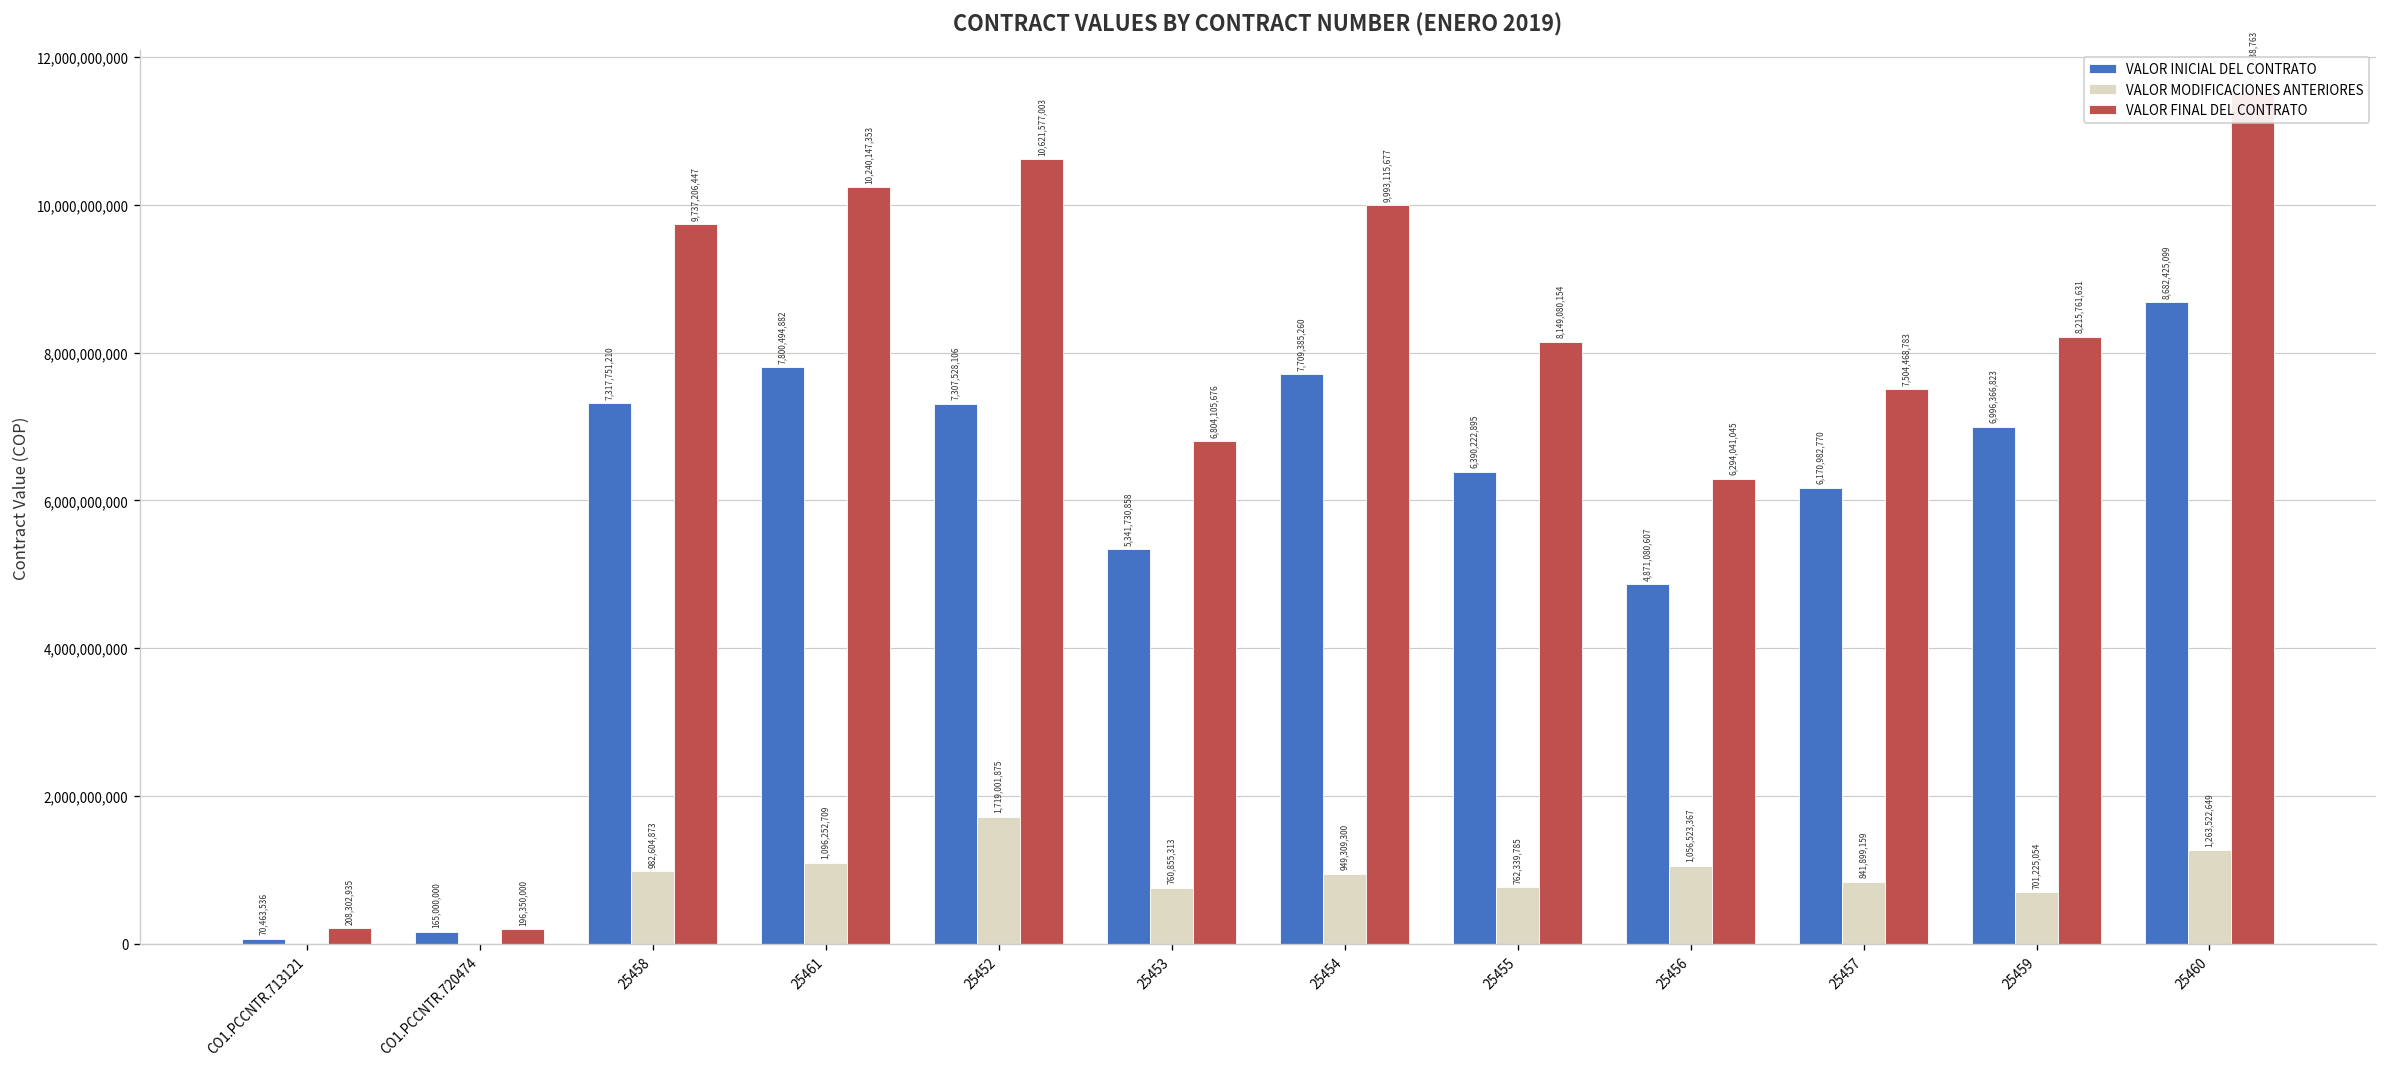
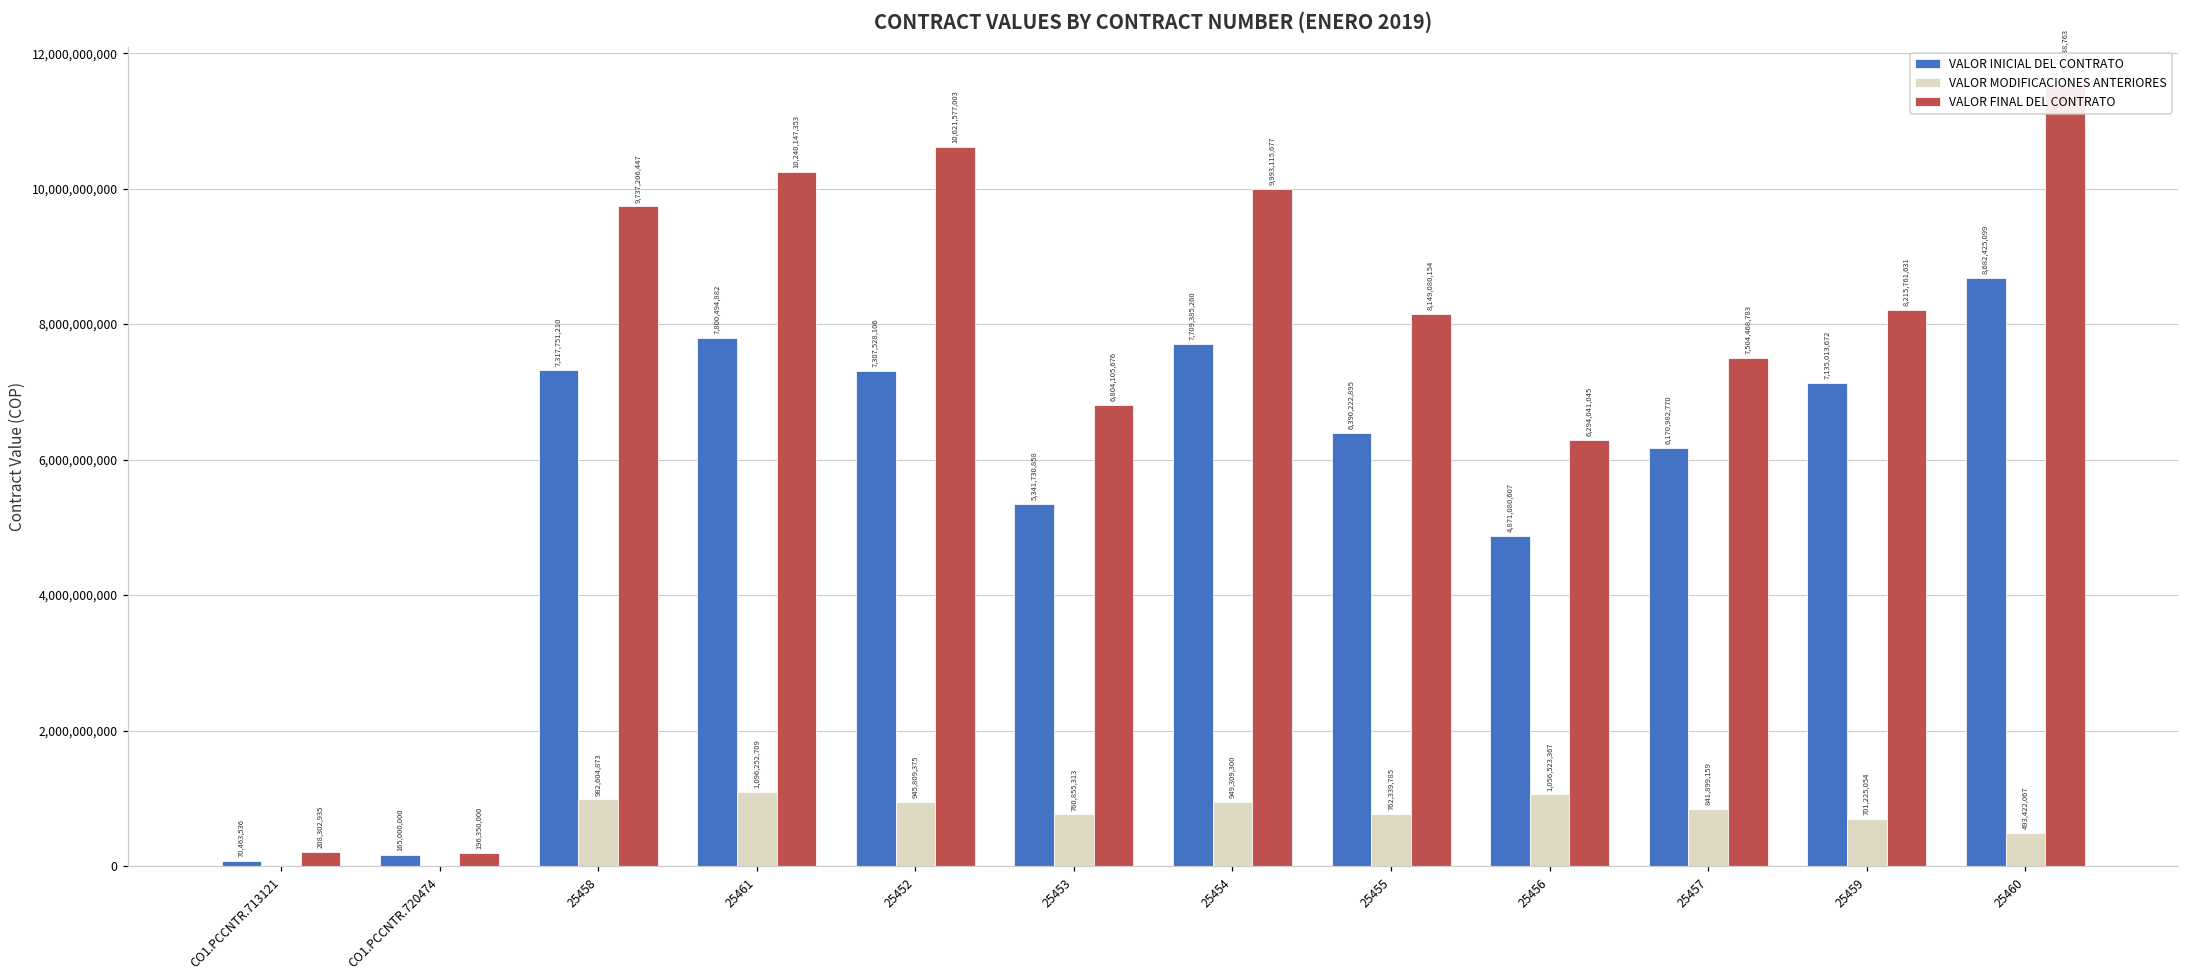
  {
    "VALOR INICIAL DEL CONTRATO": {
      "CO1.PCCNTR.713121": "70,463,536",
      "CO1.PCCNTR.720474": "165,000,000",
      "25458": "7,317,751,210",
      "25461": "7,800,494,882",
      "25452": "7,307,528,106",
      "25453": "5,341,730,858",
      "25454": "7,709,385,260",
      "25455": "6,390,222,895",
      "25456": "4,871,080,607",
      "25457": "6,170,982,770",
-     "25459": "6,996,366,823",
+     "25459": "7,135,013,672",
      "25460": "8,682,425,099"
    },
    "VALOR MODIFICACIONES ANTERIORES": {
      "25458": "982,604,873",
      "25461": "1,096,252,709",
-     "25452": "1,719,001,875",
+     "25452": "945,809,375",
      "25453": "760,855,313",
      "25454": "949,309,300",
      "25455": "762,339,785",
      "25456": "1,056,523,367",
      "25457": "841,899,159",
      "25459": "701,225,054",
-     "25460": "1,263,522,649"
+     "25460": "493,422,067"
    },
    "VALOR FINAL DEL CONTRATO": {
      "CO1.PCCNTR.713121": "208,302,935",
      "CO1.PCCNTR.720474": "196,350,000",
      "25458": "9,737,206,447",
      "25461": "10,240,147,353",
      "25452": "10,621,577,003",
      "25453": "6,804,105,676",
      "25454": "9,993,115,677",
      "25455": "8,149,080,154",
      "25456": "6,294,041,045",
      "25457": "7,504,468,783",
      "25459": "8,215,761,631"
    }
  }
